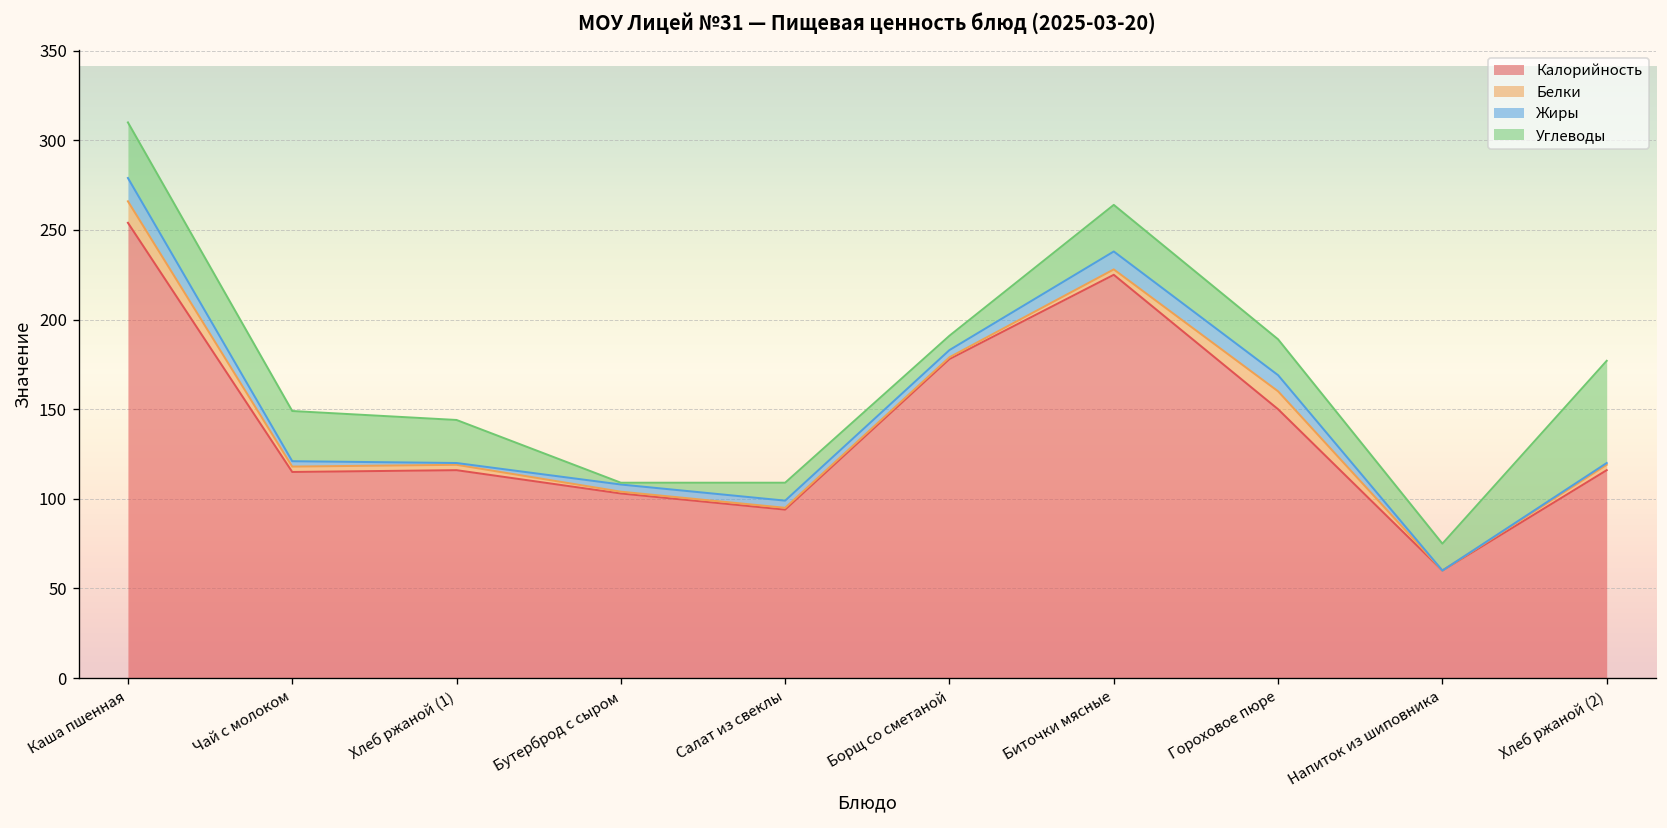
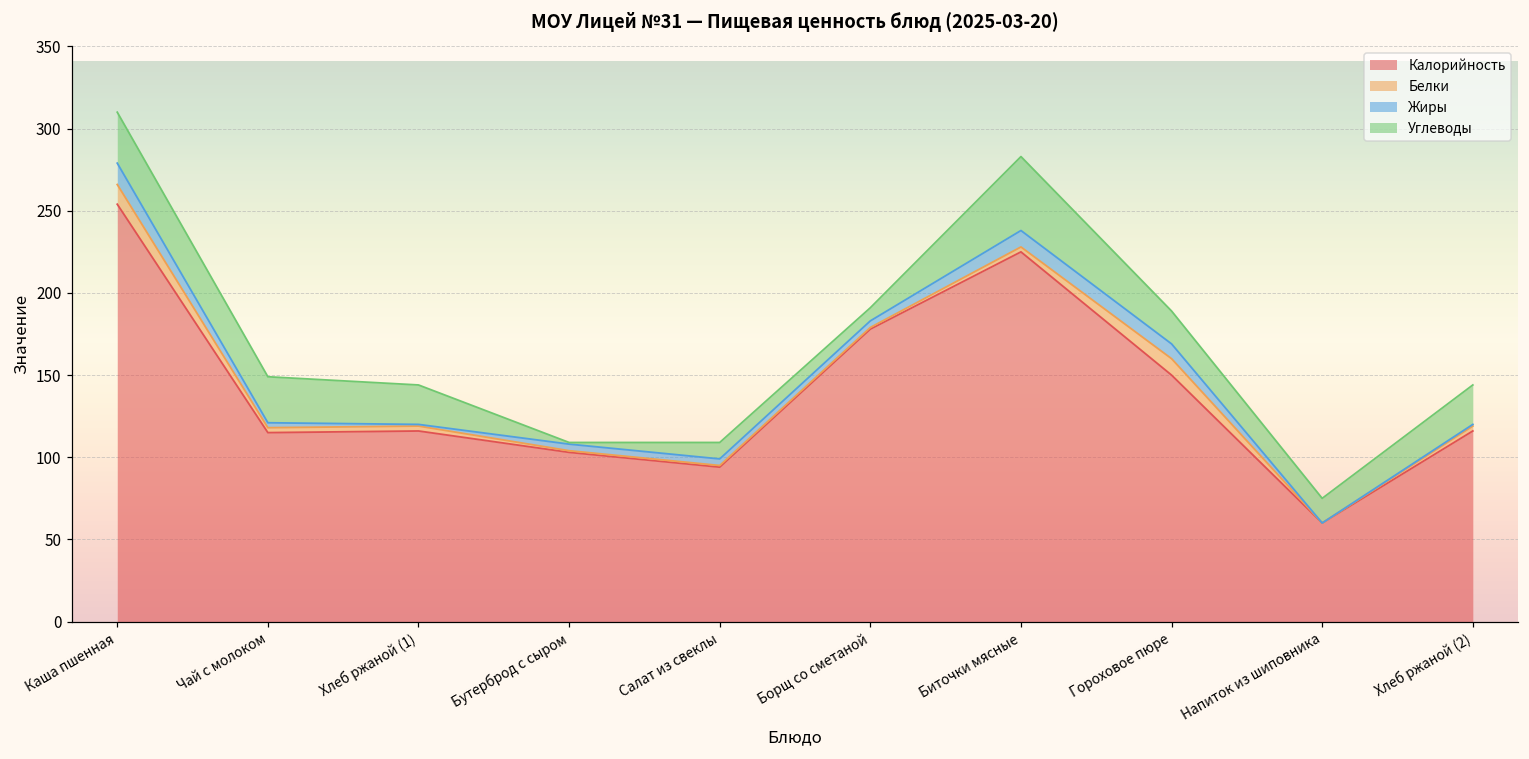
  {
    "Калорийность": {
      "Каша пшенная": 254,
      "Чай с молоком": 115,
      "Хлеб ржаной (1)": 116,
      "Биточки мясные": 225,
      "Гороховое пюре": 150,
      "Хлеб ржаной (2)": 116
    },
    "Белки": {
      "Каша пшенная": 12,
      "Чай с молоком": 3,
      "Биточки мясные": 3,
      "Гороховое пюре": 10
    },
    "Жиры": {
      "Каша пшенная": 13,
      "Чай с молоком": 3,
      "Салат из свеклы": 4,
      "Борщ со сметаной": 4,
      "Биточки мясные": 10,
      "Гороховое пюре": 9
    },
    "Углеводы": {
      "Каша пшенная": 31,
      "Чай с молоком": 28,
      "Хлеб ржаной (1)": 24,
      "Салат из свеклы": 10,
      "Борщ со сметаной": 8,
-     "Биточки мясные": 26,
+     "Биточки мясные": 45,
      "Гороховое пюре": 20,
      "Напиток из шиповника": 15,
-     "Хлеб ржаной (2)": 57
+     "Хлеб ржаной (2)": 24
    }
  }
